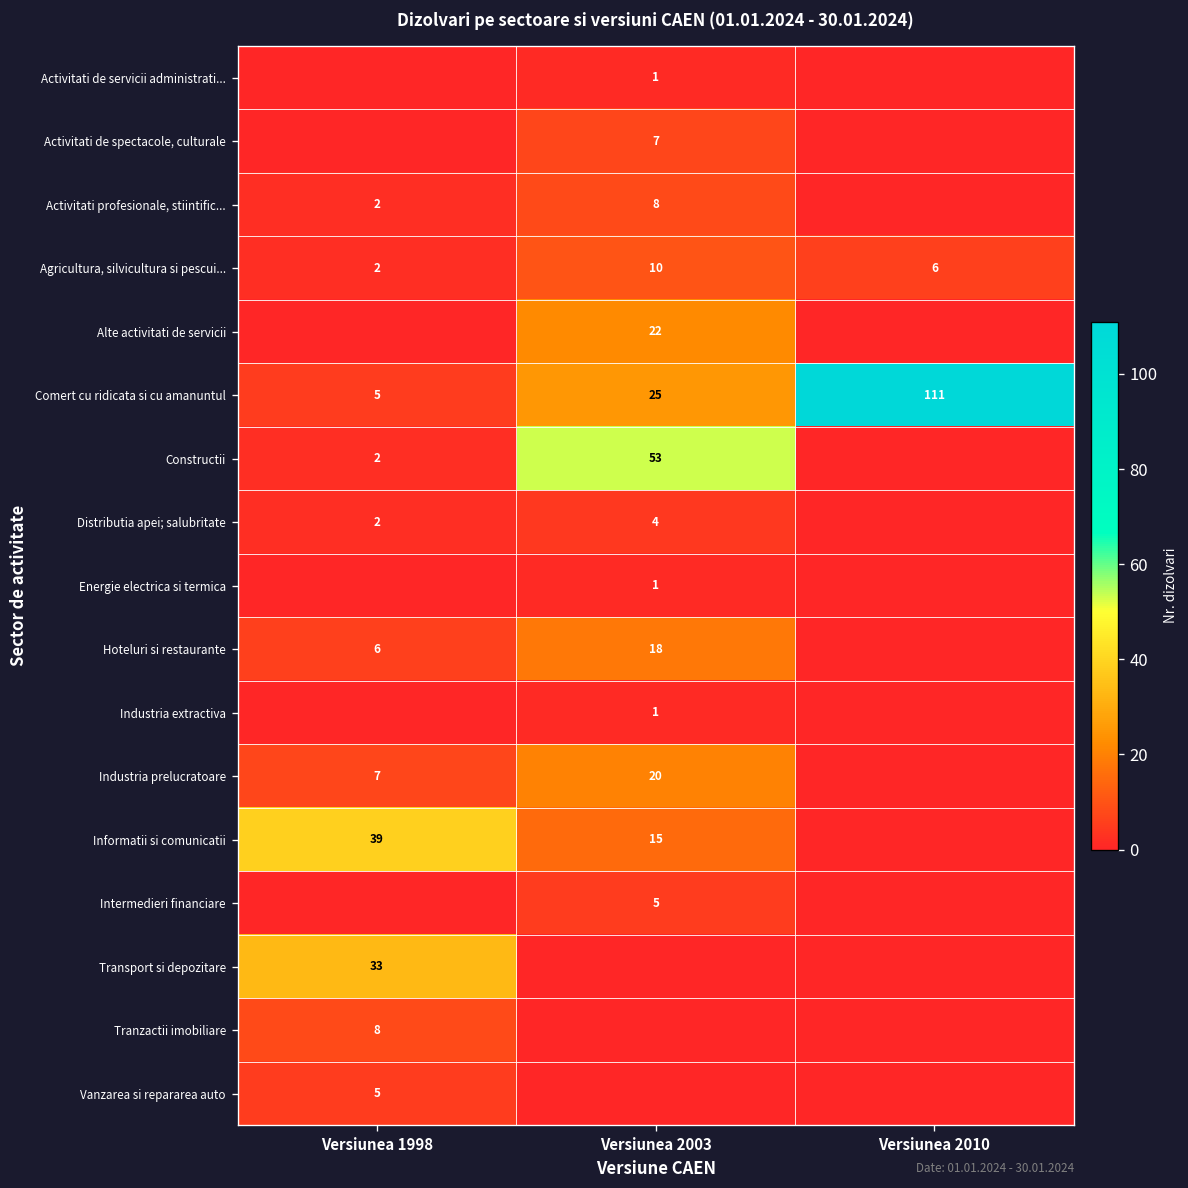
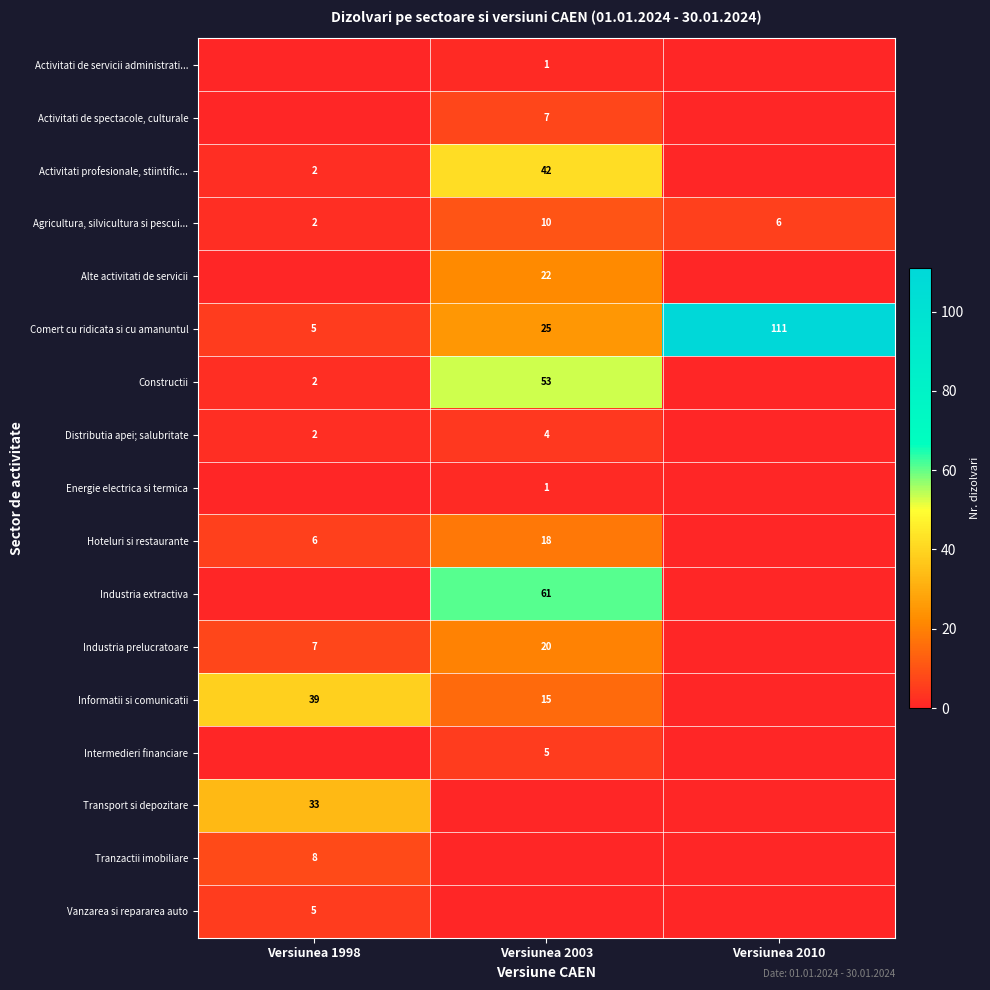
  {
    "Activitati de servicii administrati...": {
      "Versiunea 2003": 1
    },
    "Activitati de spectacole, culturale": {
      "Versiunea 2003": 7
    },
    "Activitati profesionale, stiintific...": {
      "Versiunea 1998": 2,
-     "Versiunea 2003": 8
+     "Versiunea 2003": 42
    },
    "Agricultura, silvicultura si pescui...": {
      "Versiunea 1998": 2,
      "Versiunea 2003": 10,
      "Versiunea 2010": 6
    },
    "Alte activitati de servicii": {
      "Versiunea 2003": 22
    },
    "Comert cu ridicata si cu amanuntul": {
      "Versiunea 1998": 5,
      "Versiunea 2003": 25,
      "Versiunea 2010": 111
    },
    "Constructii": {
      "Versiunea 1998": 2,
      "Versiunea 2003": 53
    },
    "Distributia apei; salubritate": {
      "Versiunea 1998": 2,
      "Versiunea 2003": 4
    },
    "Energie electrica si termica": {
      "Versiunea 2003": 1
    },
    "Hoteluri si restaurante": {
      "Versiunea 1998": 6,
      "Versiunea 2003": 18
    },
    "Industria extractiva": {
-     "Versiunea 2003": 1
+     "Versiunea 2003": 61
    },
    "Industria prelucratoare": {
      "Versiunea 1998": 7,
      "Versiunea 2003": 20
    },
    "Informatii si comunicatii": {
      "Versiunea 1998": 39,
      "Versiunea 2003": 15
    },
    "Intermedieri financiare": {
      "Versiunea 2003": 5
    },
    "Transport si depozitare": {
      "Versiunea 1998": 33
    },
    "Tranzactii imobiliare": {
      "Versiunea 1998": 8
    },
    "Vanzarea si repararea auto": {
      "Versiunea 1998": 5
    }
  }
